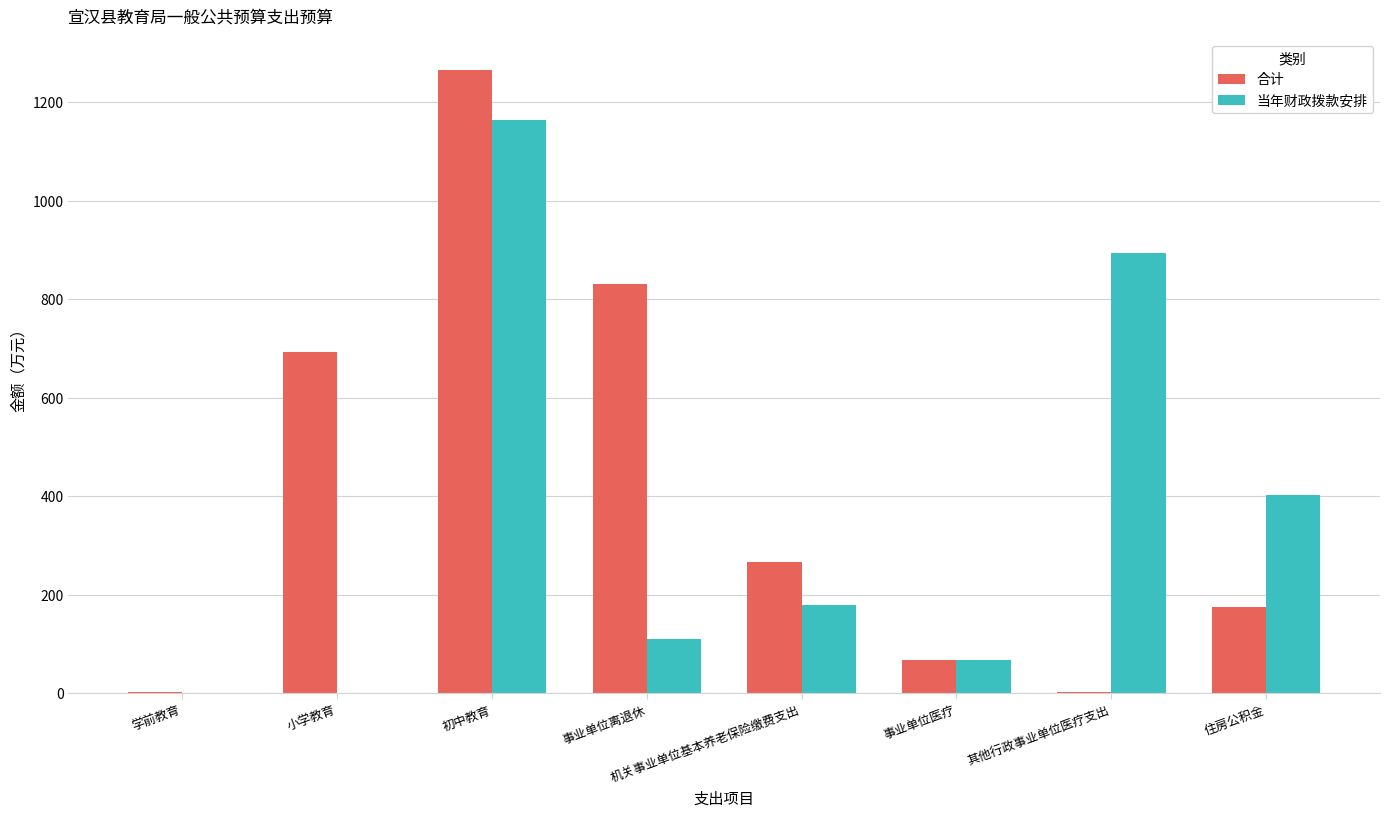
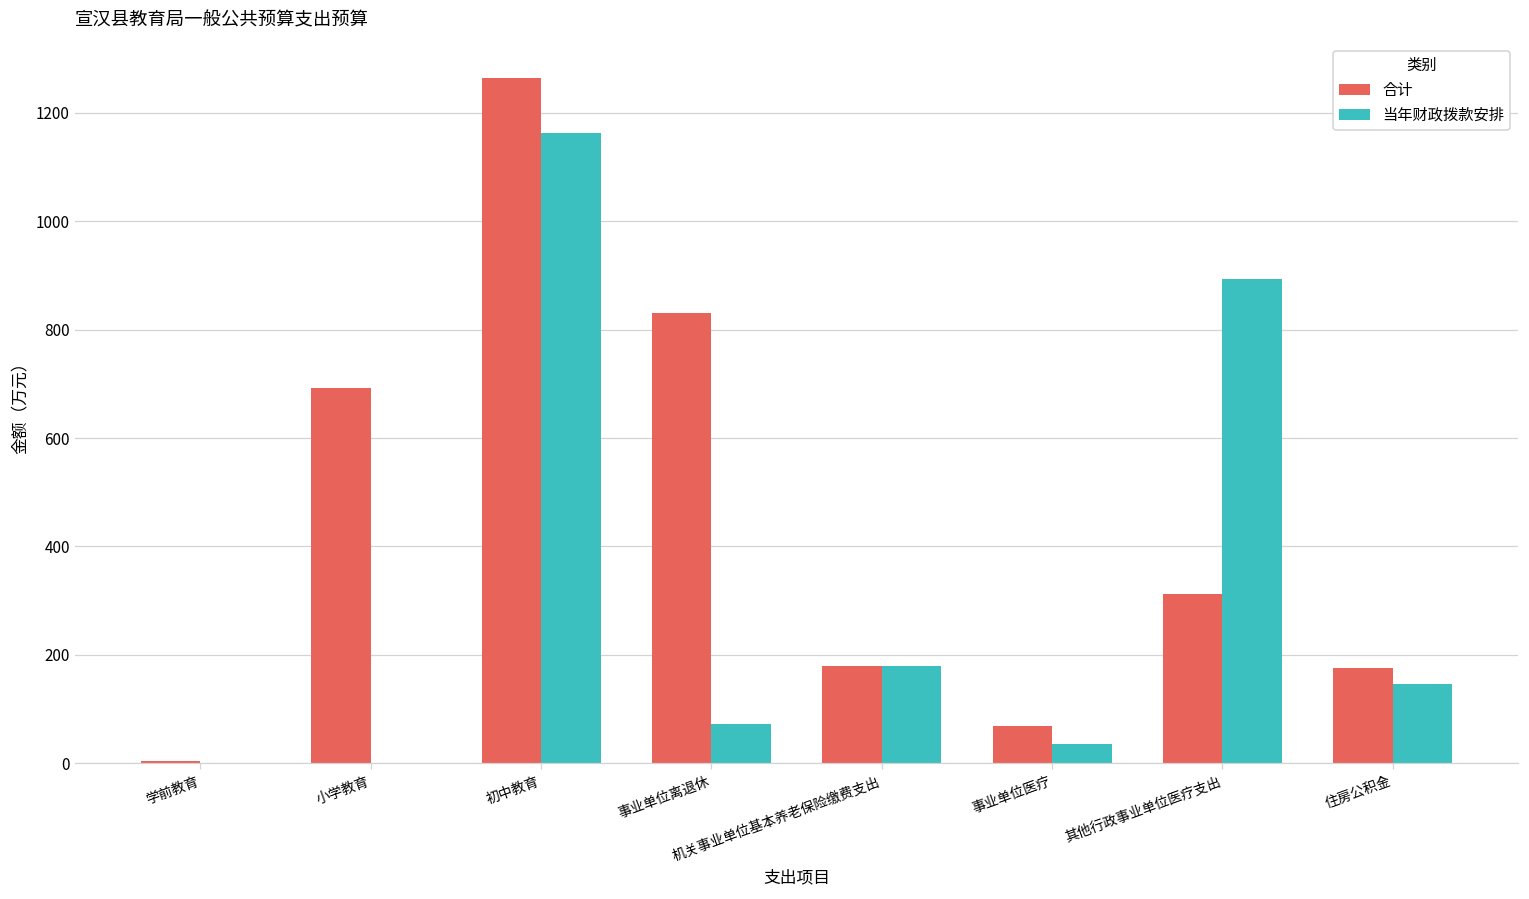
  {
    "合计": {
      "小学教育": 690,
      "初中教育": 1260,
      "事业单位离退休": 830,
-     "机关事业单位基本养老保险缴费支出": 270,
+     "机关事业单位基本养老保险缴费支出": 180,
      "事业单位医疗": 70,
-     "其他行政事业单位医疗支出": 0,
+     "其他行政事业单位医疗支出": 310,
      "住房公积金": 180
    },
    "当年财政拨款安排": {
      "学前教育": 0,
      "小学教育": 0,
      "初中教育": 1160,
-     "事业单位离退休": 110,
+     "事业单位离退休": 70,
      "机关事业单位基本养老保险缴费支出": 180,
-     "事业单位医疗": 70,
+     "事业单位医疗": 30,
      "其他行政事业单位医疗支出": 890,
-     "住房公积金": 400
+     "住房公积金": 150
    }
  }
